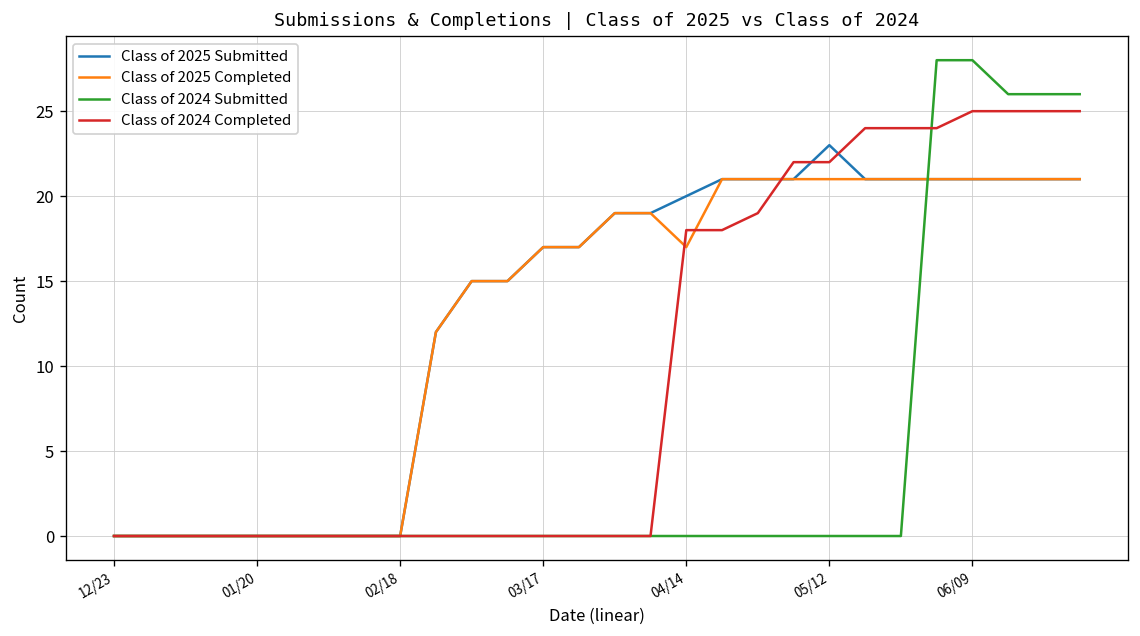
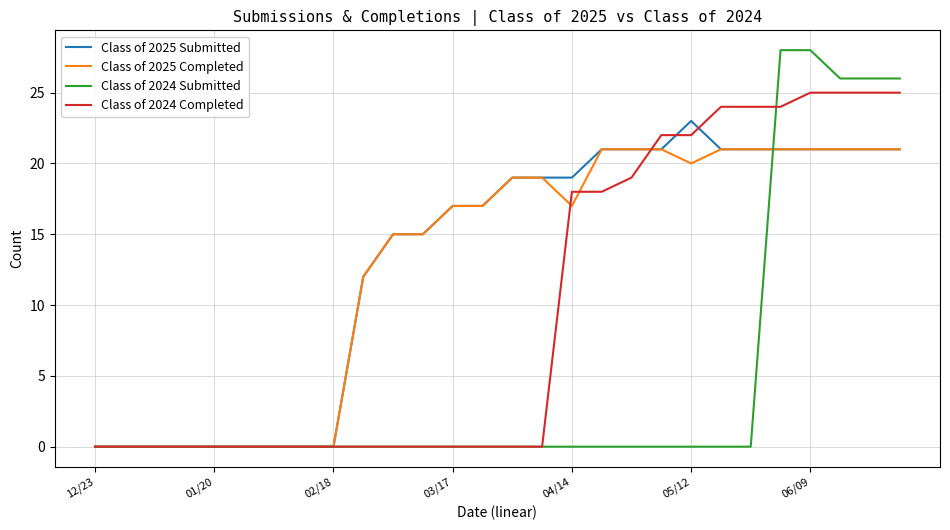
  {
    "Class of 2025 Submitted": {
-     "04/14": 20,
+     "04/14": 19,
      "05/12": 23
    },
    "Class of 2025 Completed": {
      "04/14": 17,
-     "05/12": 21
+     "05/12": 20
    },
    "Class of 2024 Submitted": {
      "04/14": 0,
      "05/12": 0,
      "06/09": 28
    },
    "Class of 2024 Completed": {
      "04/14": 18,
      "05/12": 22,
      "06/09": 25
    }
  }
